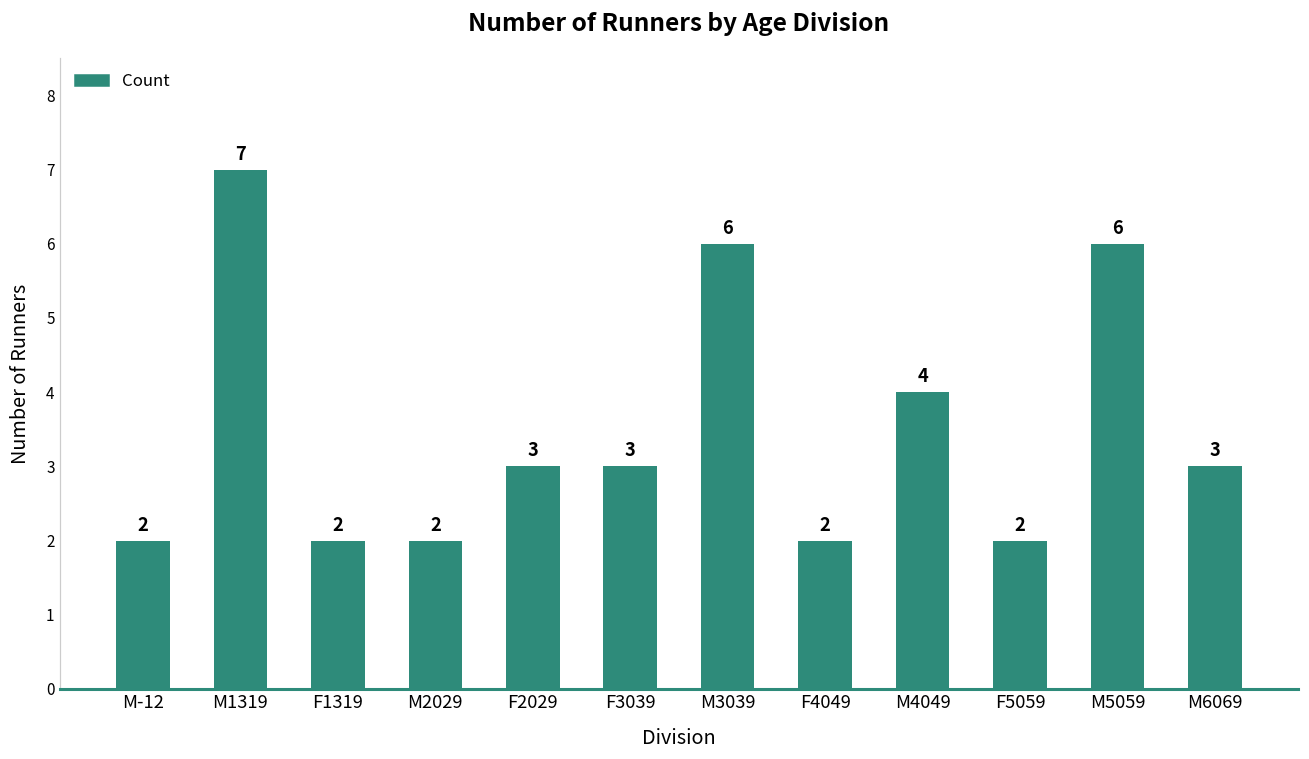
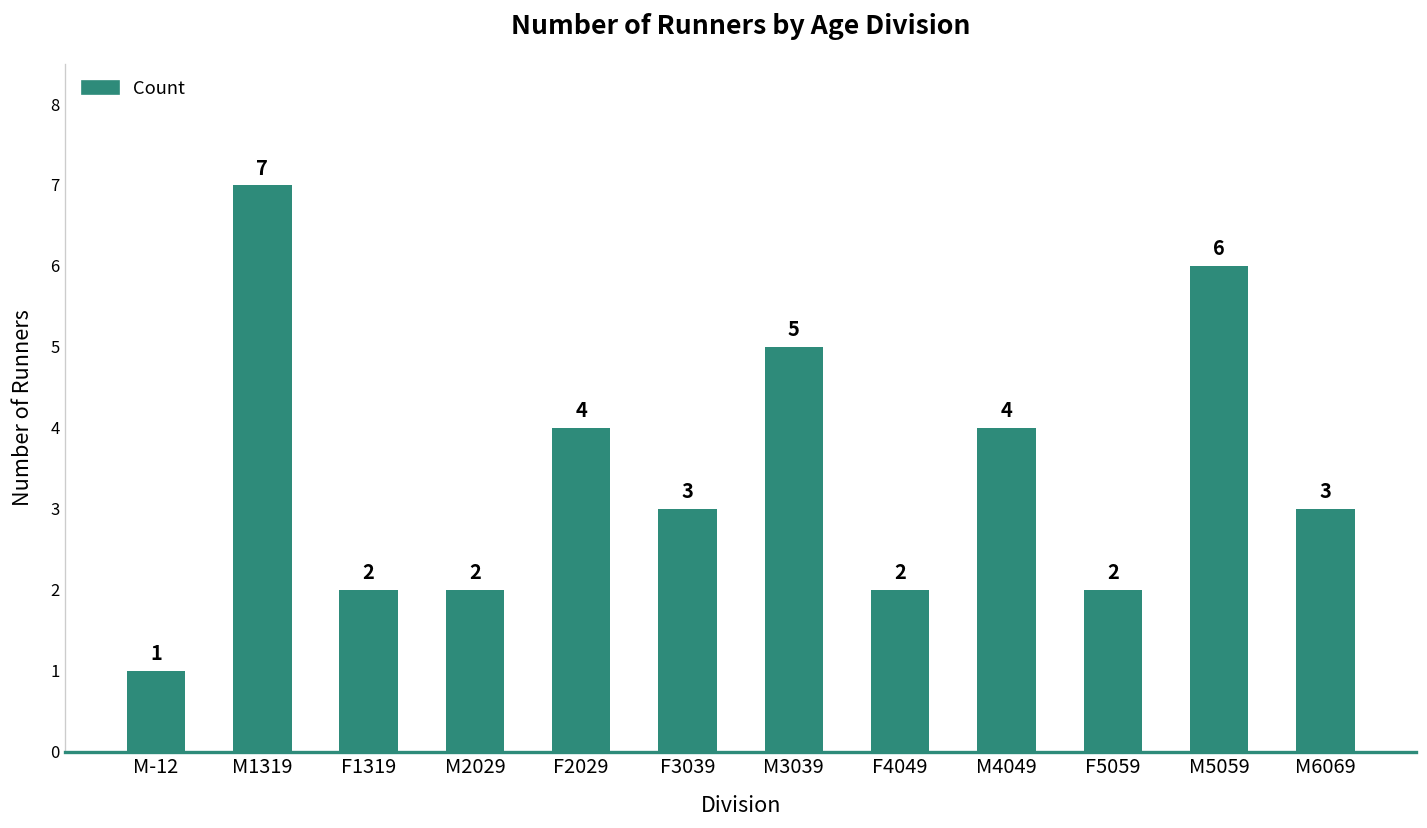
  {
-   "M-12": 2,
+   "M-12": 1,
    "M1319": 7,
    "F1319": 2,
    "M2029": 2,
-   "F2029": 3,
+   "F2029": 4,
    "F3039": 3,
-   "M3039": 6,
+   "M3039": 5,
    "F4049": 2,
    "M4049": 4,
    "F5059": 2,
    "M5059": 6,
    "M6069": 3
  }
